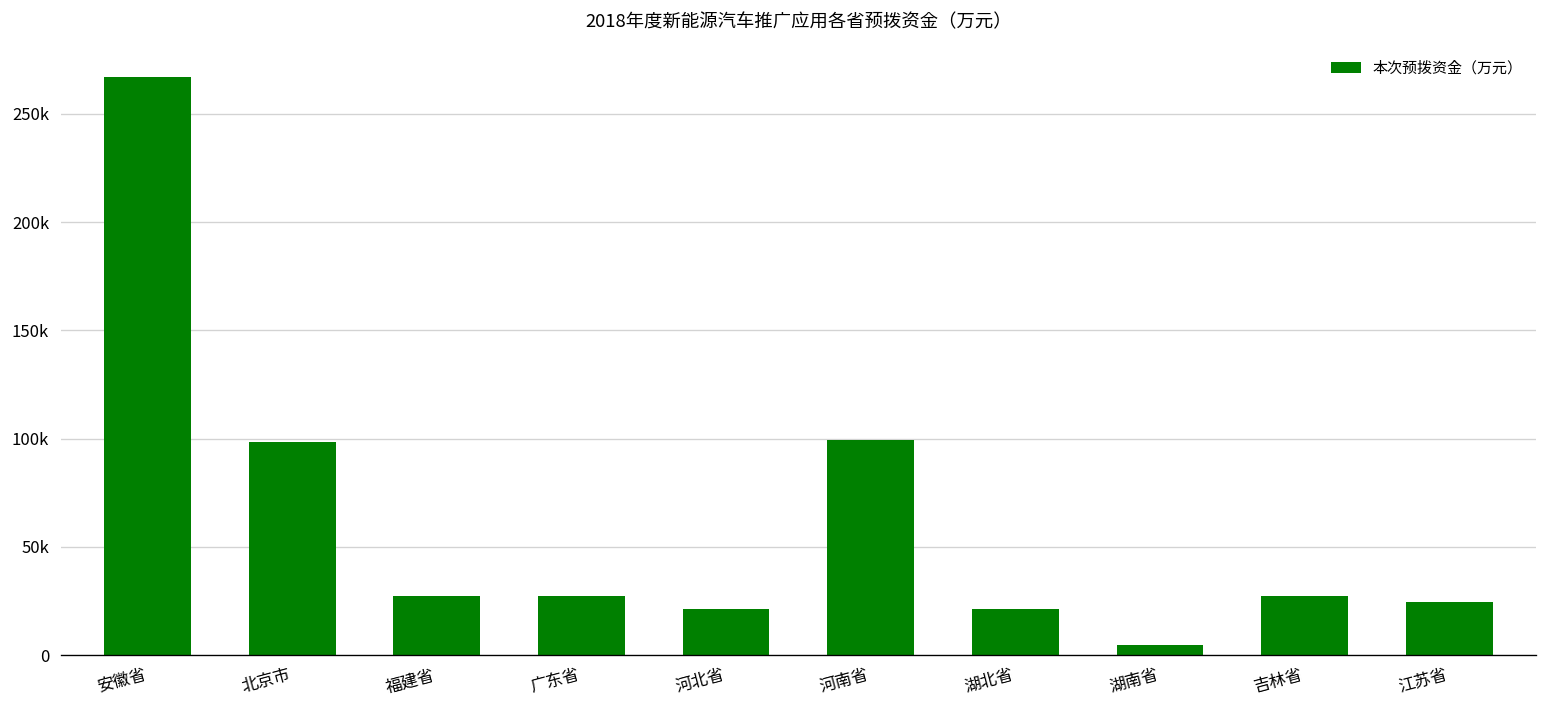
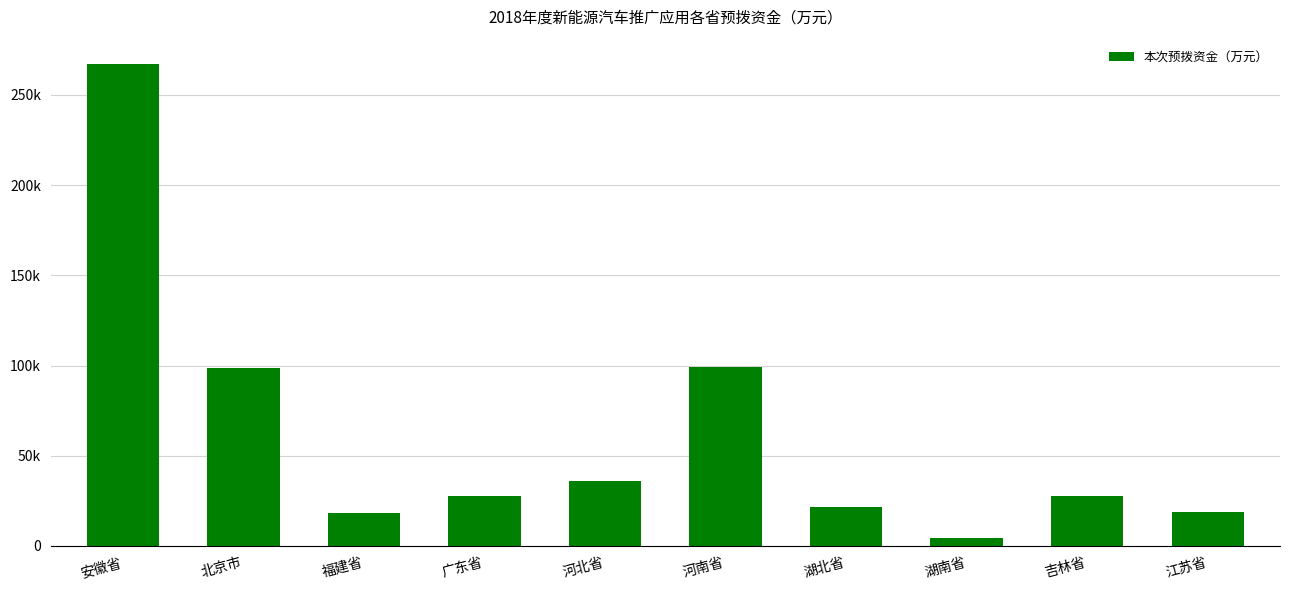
  {
    "安徽省": 267000,
    "北京市": 98000,
-   "福建省": 27000,
+   "福建省": 19000,
    "广东省": 27000,
-   "河北省": 21000,
+   "河北省": 36000,
    "河南省": 99000,
    "湖北省": 22000,
    "湖南省": 5000,
    "吉林省": 27000,
-   "江苏省": 25000
+   "江苏省": 19000
  }
